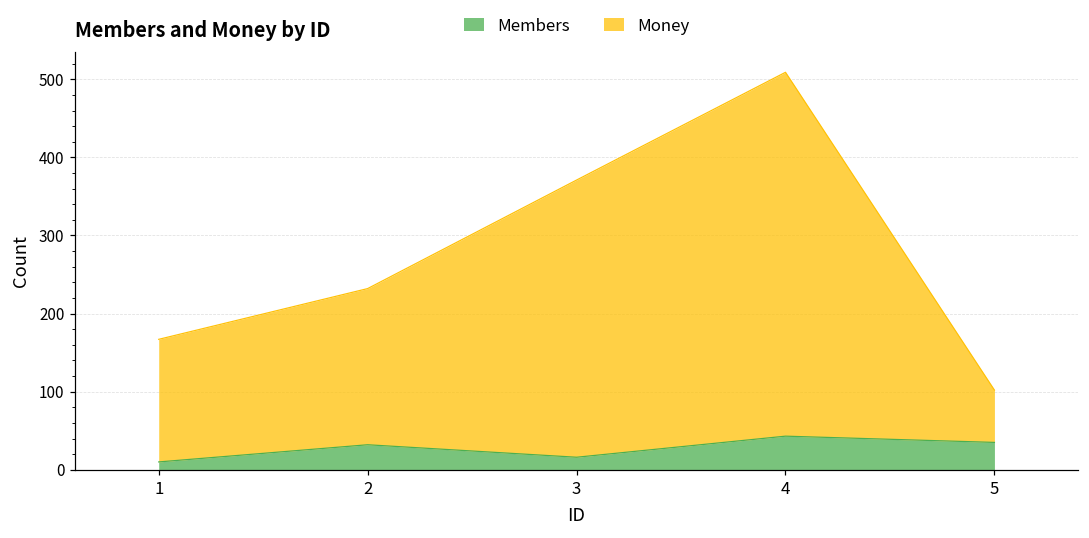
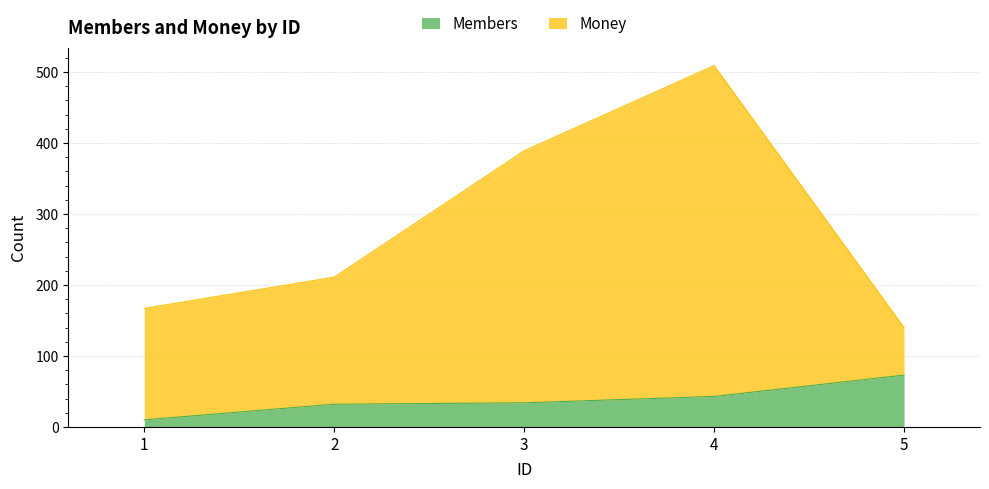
  {
    "Members": {
      "1": 10,
      "2": 30,
-     "3": 20,
+     "3": 30,
      "4": 40,
-     "5": 40
+     "5": 70
    },
    "Money": {
      "1": 160,
-     "2": 200,
+     "2": 180,
      "3": 360,
      "4": 470,
      "5": 70
    }
  }
